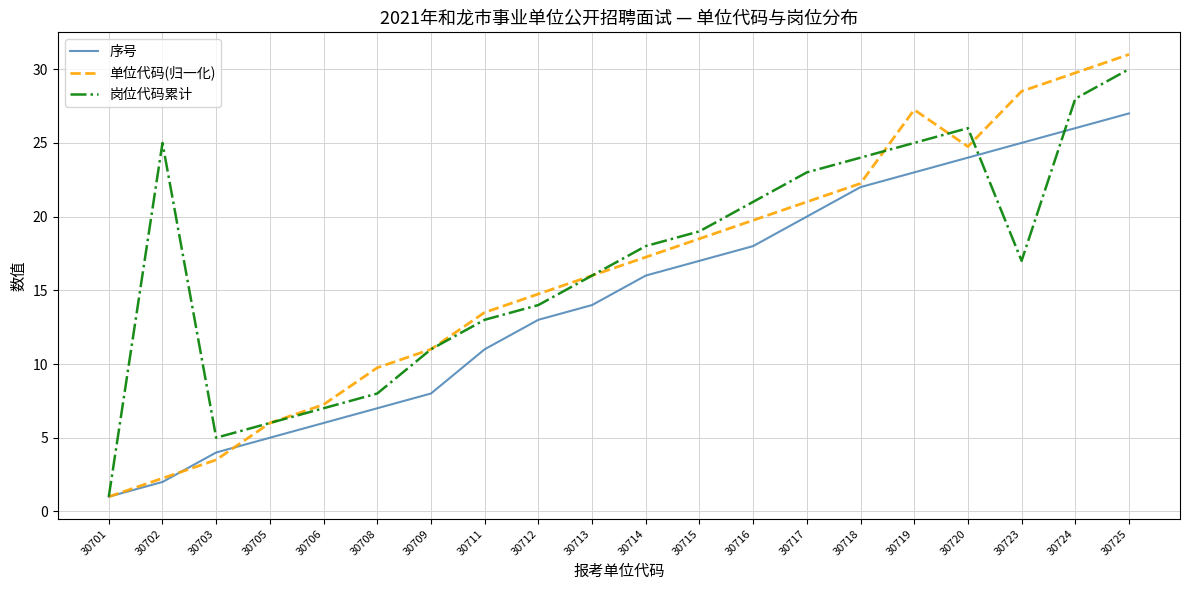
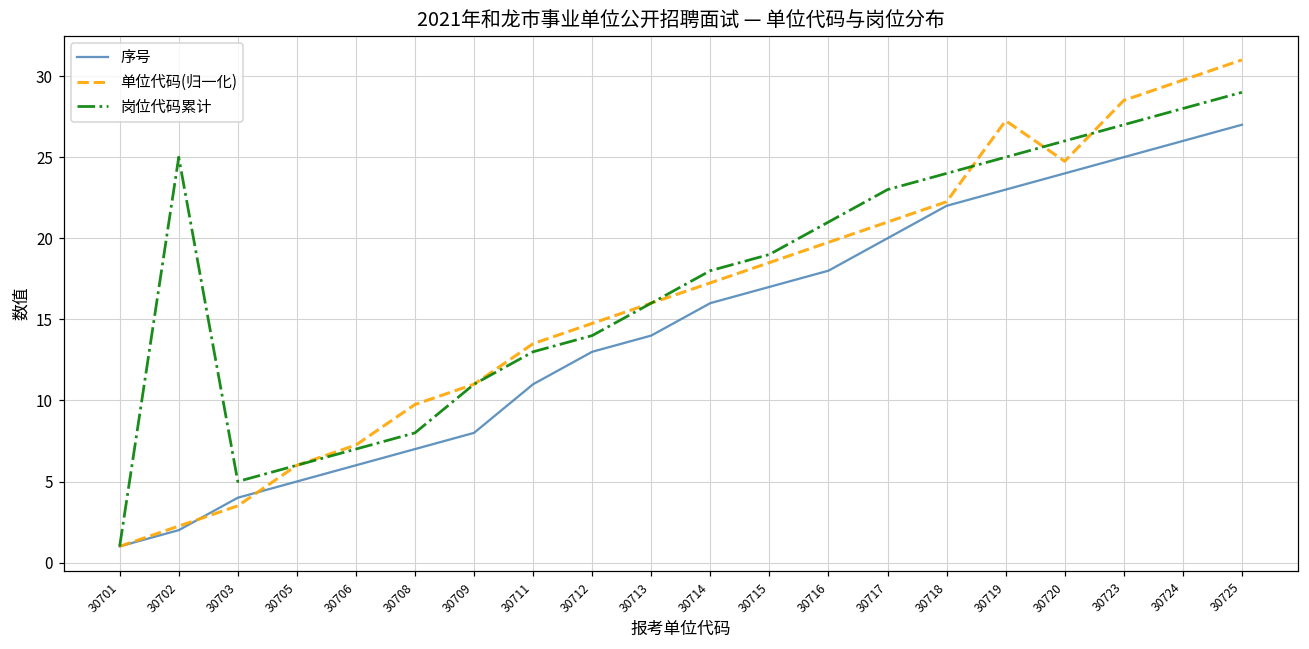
  {
    "序号": {
      "30702": 2,
      "30703": 4,
      "30705": 5,
      "30706": 6,
      "30708": 7,
      "30709": 8,
      "30711": 11,
      "30712": 13,
      "30713": 14,
      "30714": 16,
      "30715": 17,
      "30716": 18,
      "30717": 20,
      "30718": 22,
      "30719": 23,
      "30720": 24,
      "30723": 25,
      "30724": 26,
      "30725": 27
    },
    "单位代码(归一化)": {
      "30702": 2.3,
      "30703": 3.5,
      "30706": 7.3,
      "30708": 9.8,
      "30711": 13.5,
      "30712": 14.8,
      "30714": 17.3,
      "30715": 18.5,
      "30716": 19.8,
      "30717": 21,
      "30718": 22.3,
      "30719": 27.3,
      "30720": 24.8,
      "30723": 28.5,
      "30724": 29.8,
      "30725": 31
    },
    "岗位代码累计": {
      "30702": 25,
      "30703": 5,
      "30706": 7,
      "30708": 8,
      "30711": 13,
      "30712": 14,
      "30714": 18,
      "30715": 19,
      "30716": 21,
      "30717": 23,
      "30718": 24,
      "30719": 25,
      "30720": 26,
-     "30723": 17,
+     "30723": 27,
      "30724": 28,
-     "30725": 30
+     "30725": 29
    }
  }
